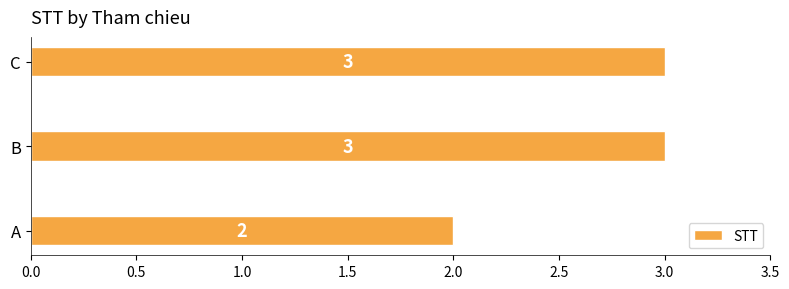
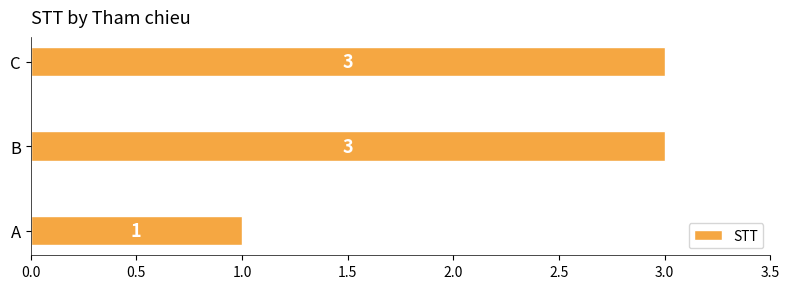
  {
    "C": 3,
    "B": 3,
-   "A": 2
+   "A": 1
  }
